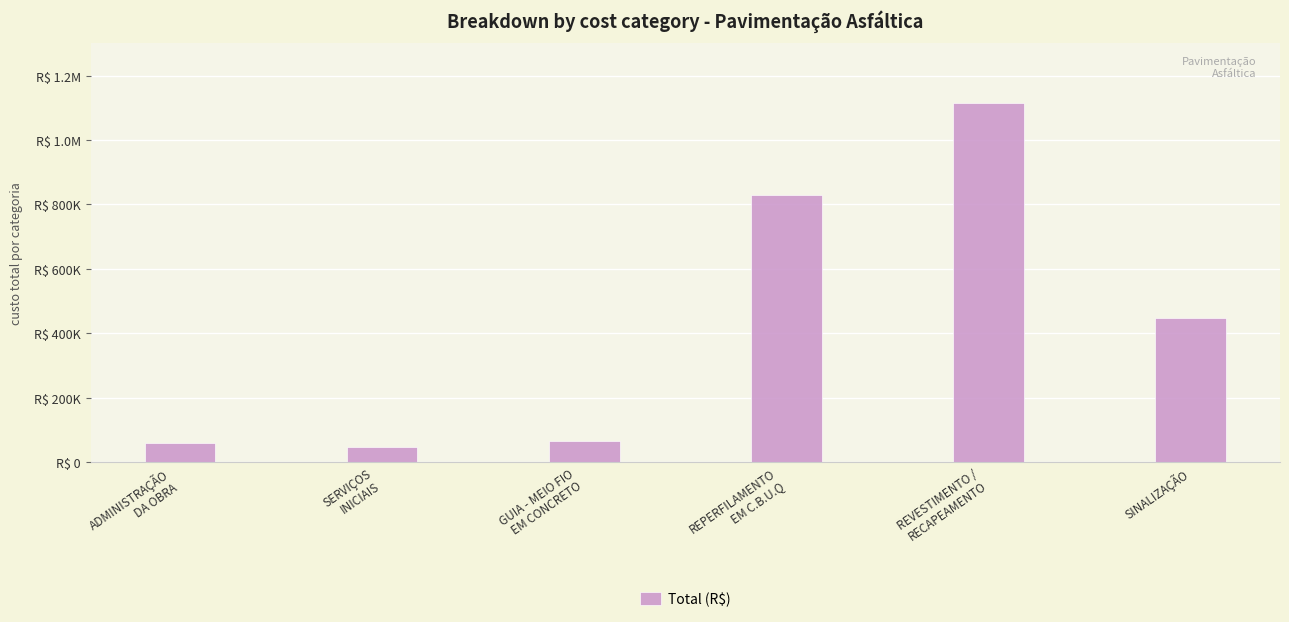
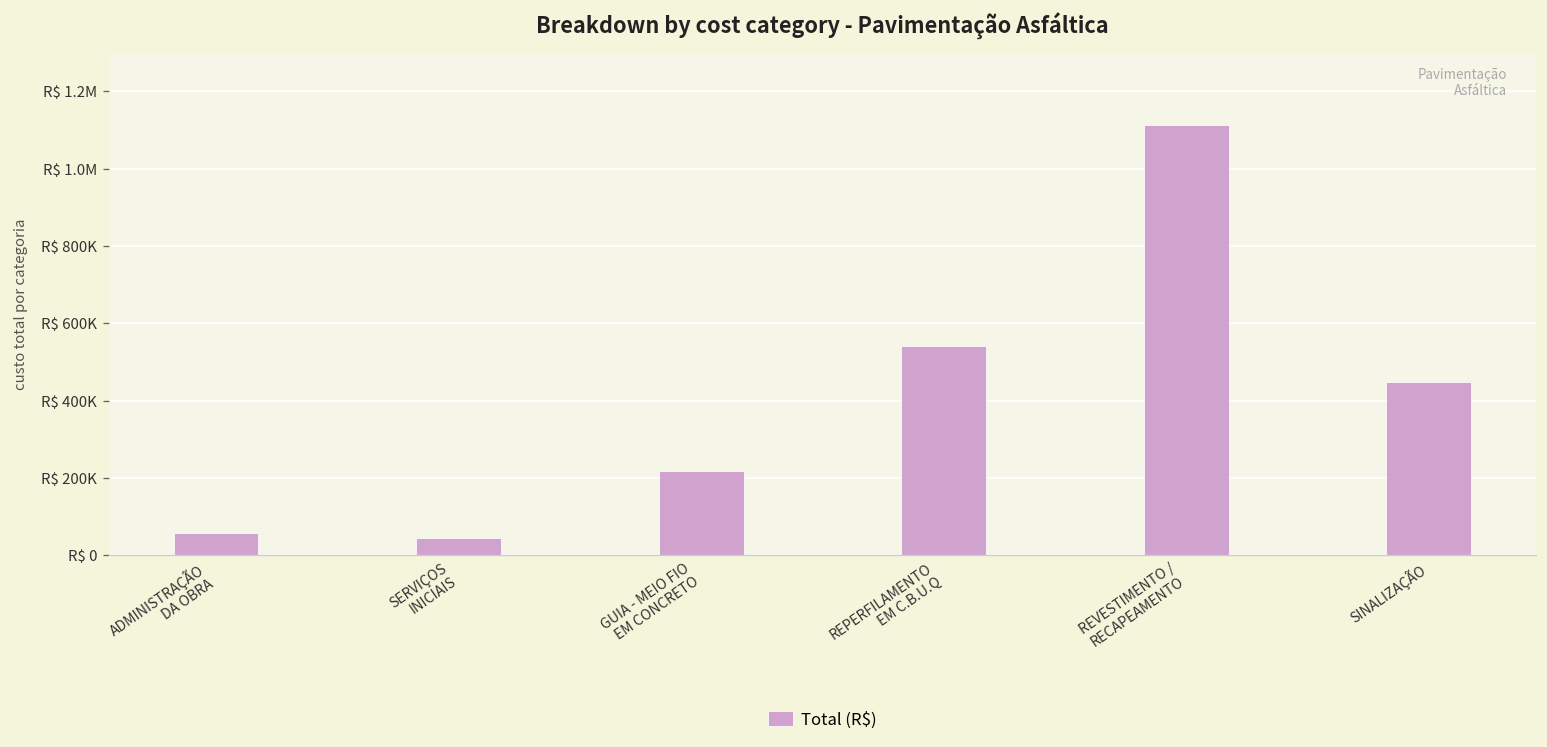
  {
    "ADMINISTRAÇÃO DA OBRA": "R$ 60000",
    "SERVIÇOS INICIAIS": "R$ 50000",
-   "GUIA - MEIO FIO EM CONCRETO": "R$ 70000",
-   "REPERFILAMENTO EM C.B.U.Q": "R$ 830000",
+   "GUIA - MEIO FIO EM CONCRETO": "R$ 220000",
+   "REPERFILAMENTO EM C.B.U.Q": "R$ 540000",
    "REVESTIMENTO / RECAPEAMENTO": "R$ 1110000",
    "SINALIZAÇÃO": "R$ 450000"
  }
